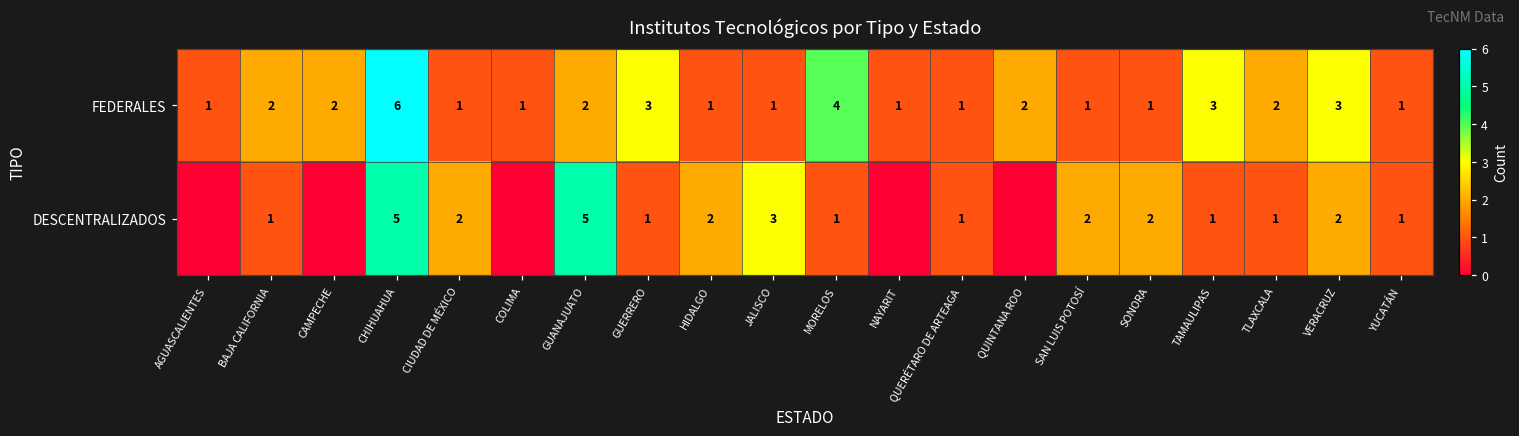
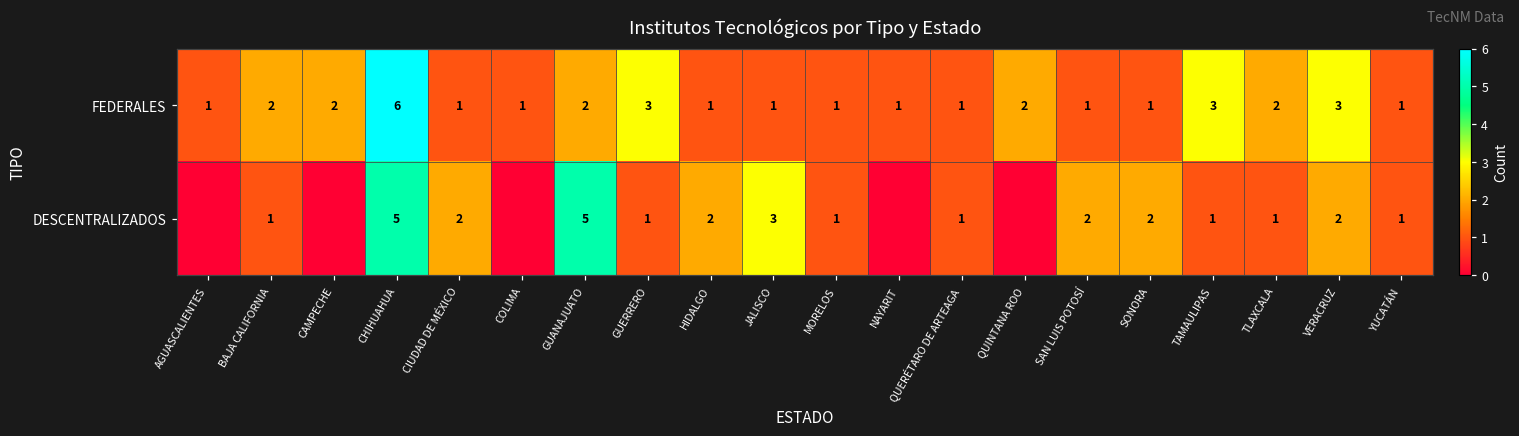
  {
    "FEDERALES": {
      "AGUASCALIENTES": 1,
      "BAJA CALIFORNIA": 2,
      "CAMPECHE": 2,
      "CHIHUAHUA": 6,
      "CIUDAD DE MÉXICO": 1,
      "COLIMA": 1,
      "GUANAJUATO": 2,
      "GUERRERO": 3,
      "HIDALGO": 1,
      "JALISCO": 1,
-     "MORELOS": 4,
+     "MORELOS": 1,
      "NAYARIT": 1,
      "QUERÉTARO DE ARTEAGA": 1,
      "QUINTANA ROO": 2,
      "SAN LUIS POTOSÍ": 1,
      "SONORA": 1,
      "TAMAULIPAS": 3,
      "TLAXCALA": 2,
      "VERACRUZ": 3,
      "YUCATÁN": 1
    },
    "DESCENTRALIZADOS": {
      "BAJA CALIFORNIA": 1,
      "CHIHUAHUA": 5,
      "CIUDAD DE MÉXICO": 2,
      "GUANAJUATO": 5,
      "GUERRERO": 1,
      "HIDALGO": 2,
      "JALISCO": 3,
      "MORELOS": 1,
      "QUERÉTARO DE ARTEAGA": 1,
      "SAN LUIS POTOSÍ": 2,
      "SONORA": 2,
      "TAMAULIPAS": 1,
      "TLAXCALA": 1,
      "VERACRUZ": 2,
      "YUCATÁN": 1
    }
  }
